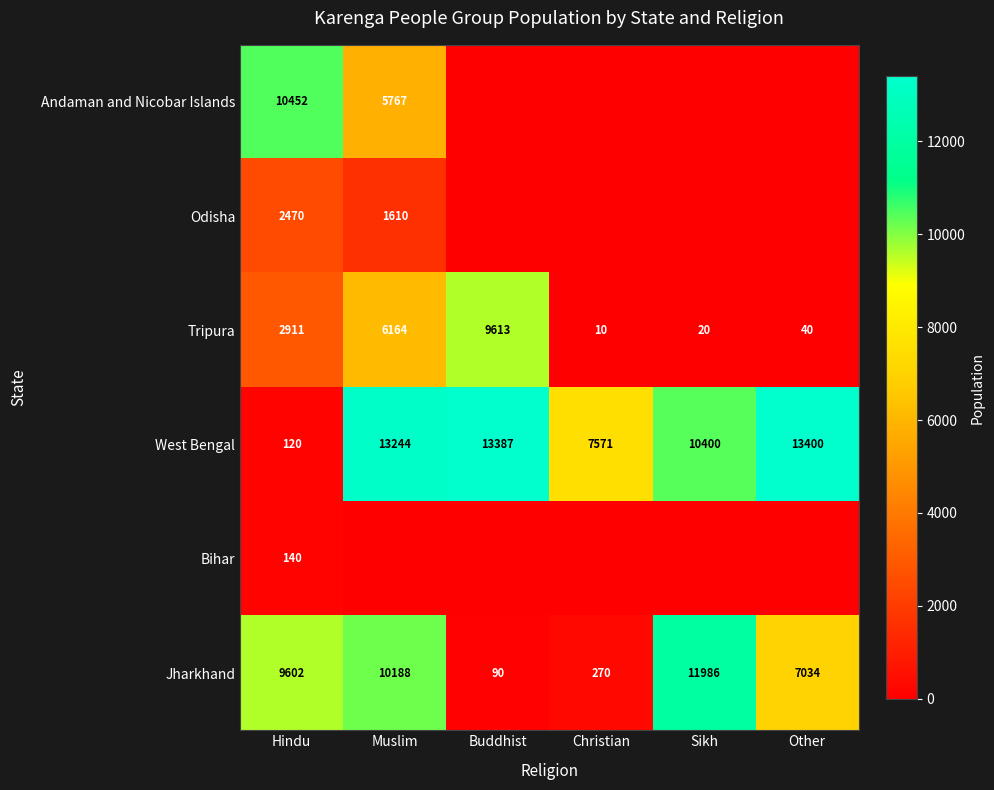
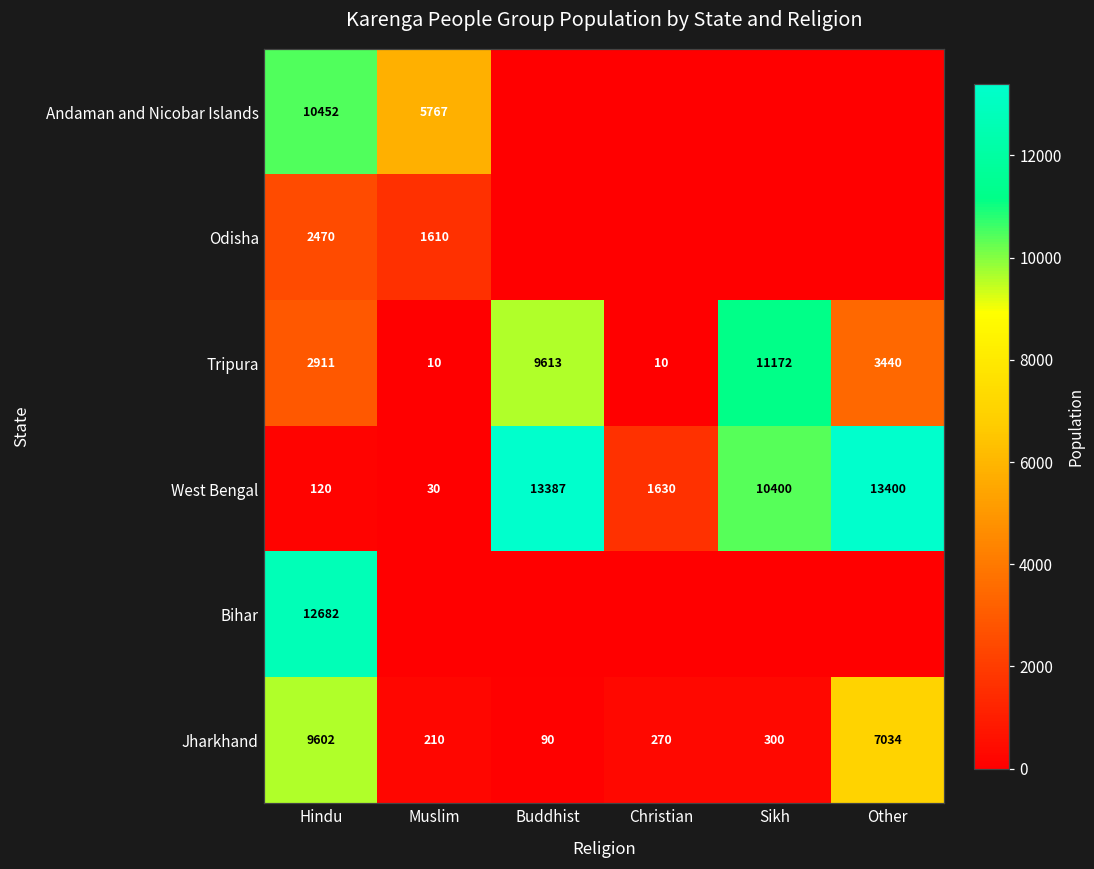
  {
    "Andaman and Nicobar Islands": {
      "Hindu": 10452,
      "Muslim": 5767
    },
    "Odisha": {
      "Hindu": 2470,
      "Muslim": 1610
    },
    "Tripura": {
      "Hindu": 2911,
-     "Muslim": 6164,
+     "Muslim": 10,
      "Buddhist": 9613,
      "Christian": 10,
-     "Sikh": 20,
-     "Other": 40
+     "Sikh": 11172,
+     "Other": 3440
    },
    "West Bengal": {
      "Hindu": 120,
-     "Muslim": 13244,
+     "Muslim": 30,
      "Buddhist": 13387,
-     "Christian": 7571,
+     "Christian": 1630,
      "Sikh": 10400,
      "Other": 13400
    },
    "Bihar": {
-     "Hindu": 140
+     "Hindu": 12682
    },
    "Jharkhand": {
      "Hindu": 9602,
-     "Muslim": 10188,
+     "Muslim": 210,
      "Buddhist": 90,
      "Christian": 270,
-     "Sikh": 11986,
+     "Sikh": 300,
      "Other": 7034
    }
  }
